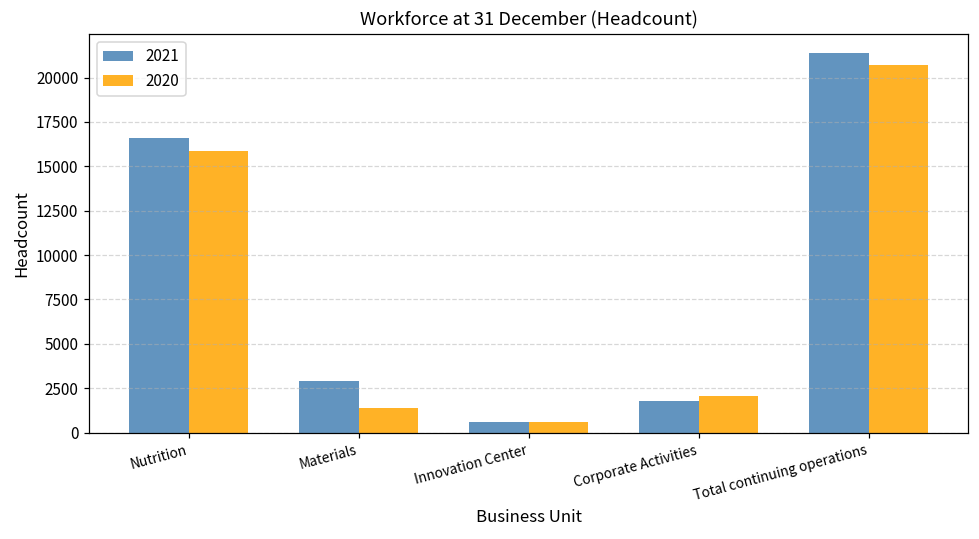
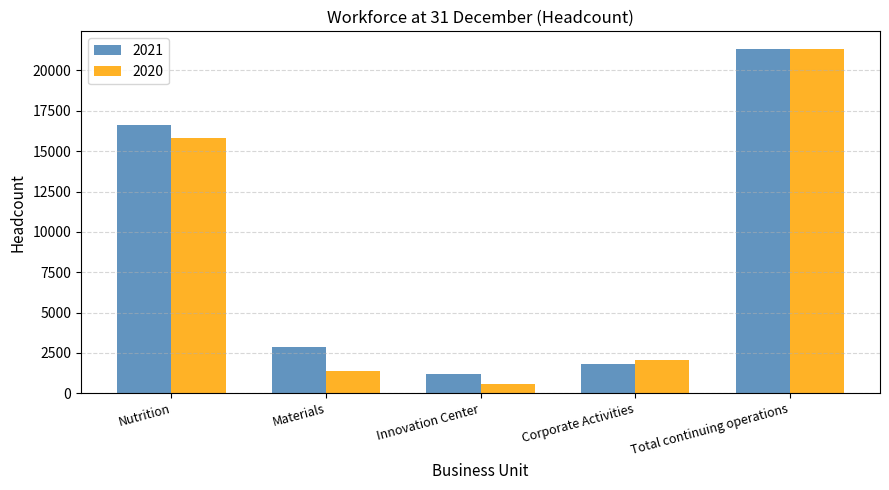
  {
    "2021": {
      "Nutrition": 16600,
      "Materials": 2900,
-     "Innovation Center": 600,
+     "Innovation Center": 1200,
      "Corporate Activities": 1800,
      "Total continuing operations": 21400
    },
    "2020": {
      "Nutrition": 15800,
      "Materials": 1400,
      "Innovation Center": 600,
      "Corporate Activities": 2000,
-     "Total continuing operations": 20700
+     "Total continuing operations": 21300
    }
  }
